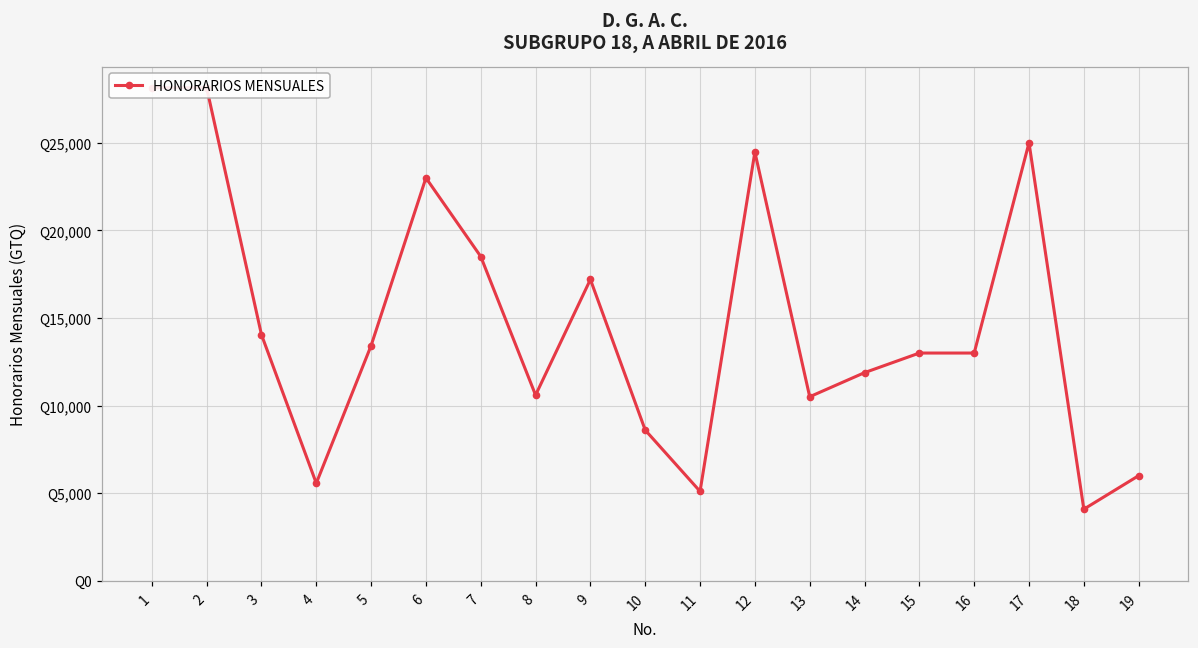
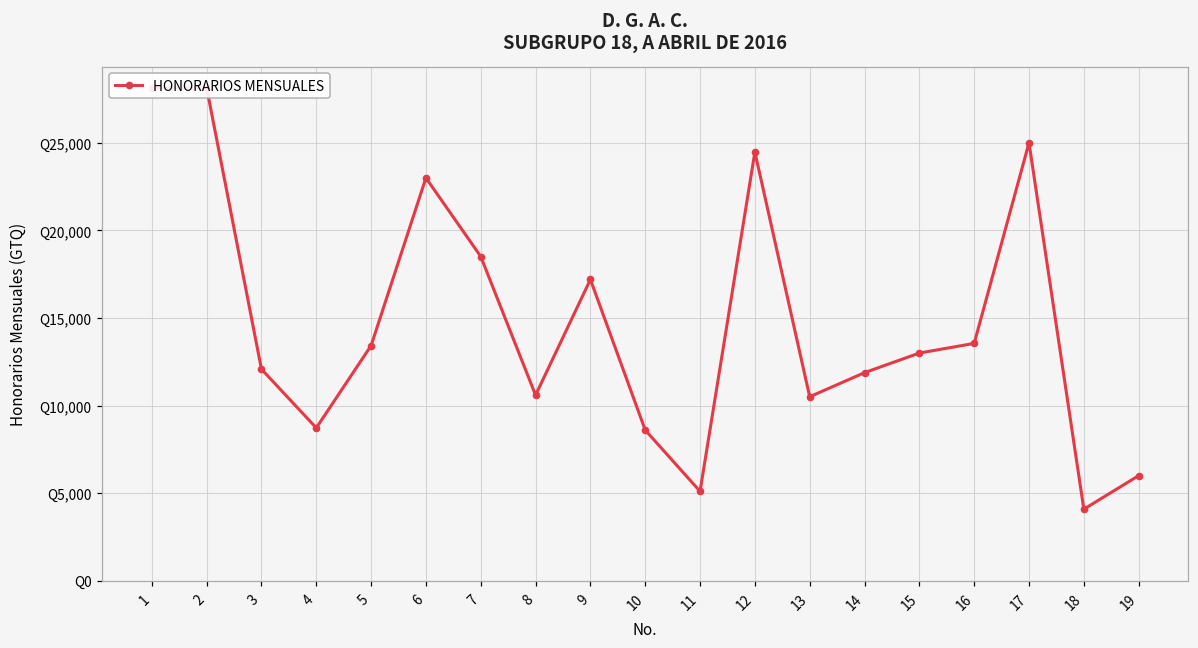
  {
-   "3": "Q14,100",
-   "4": "Q5,600",
+   "3": "Q12,100",
+   "4": "Q8,700",
    "5": "Q13,400",
    "6": "Q23,000",
    "7": "Q18,500",
    "8": "Q10,600",
    "9": "Q17,200",
    "10": "Q8,600",
    "11": "Q5,100",
    "12": "Q24,500",
    "13": "Q10,500",
    "14": "Q11,900",
    "15": "Q13,000",
-   "16": "Q13,000",
+   "16": "Q13,600",
    "17": "Q25,000",
    "18": "Q4,100",
    "19": "Q6,000"
  }
